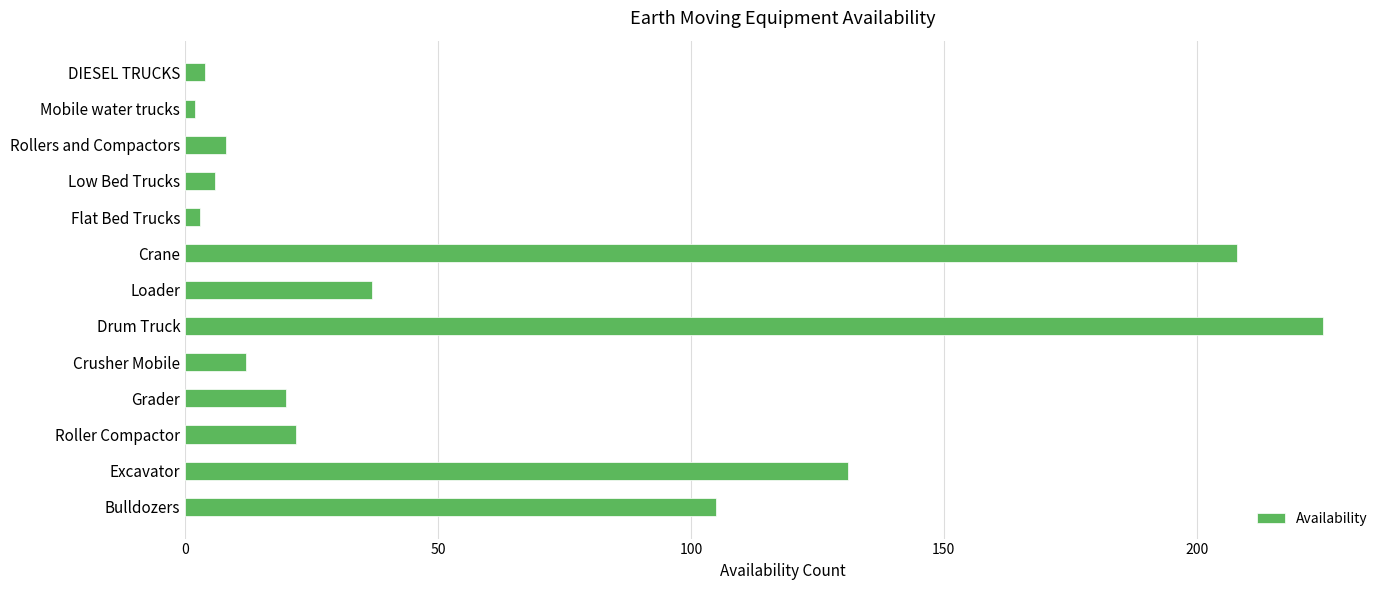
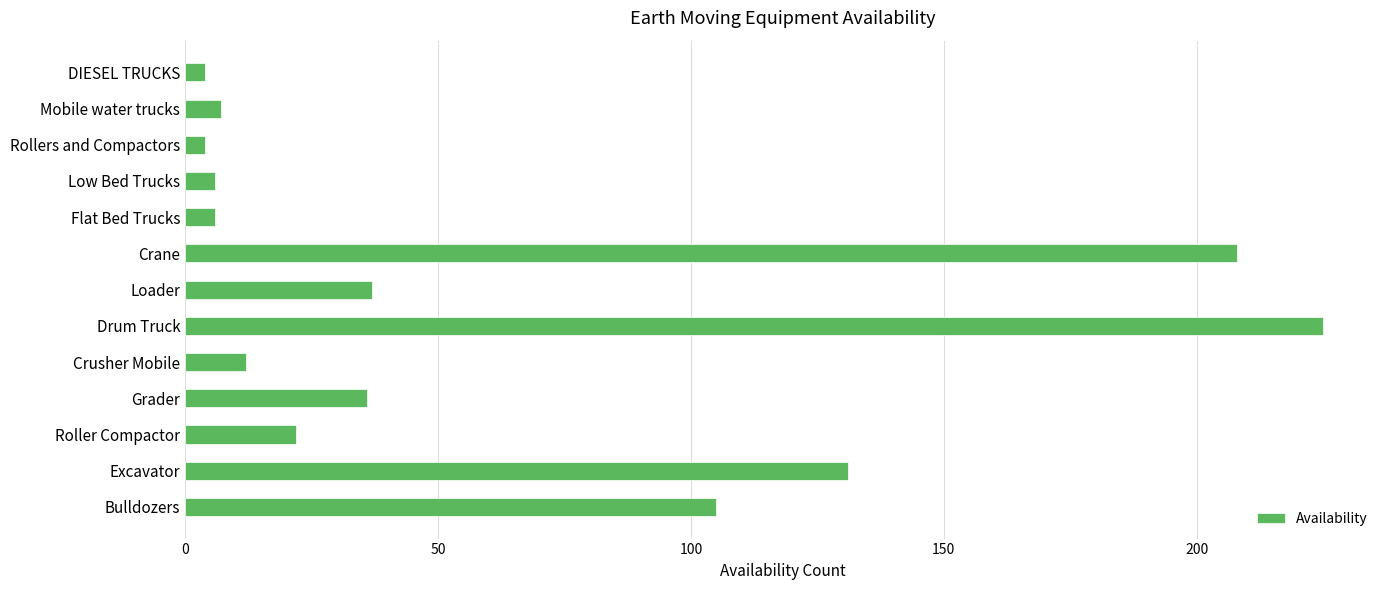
  {
    "DIESEL TRUCKS": 4,
-   "Mobile water trucks": 2,
-   "Rollers and Compactors": 8,
+   "Mobile water trucks": 7,
+   "Rollers and Compactors": 4,
    "Low Bed Trucks": 6,
-   "Flat Bed Trucks": 3,
+   "Flat Bed Trucks": 6,
    "Crane": 208,
    "Loader": 37,
    "Drum Truck": 225,
    "Crusher Mobile": 12,
-   "Grader": 20,
+   "Grader": 36,
    "Roller Compactor": 22,
    "Excavator": 131,
    "Bulldozers": 105
  }
